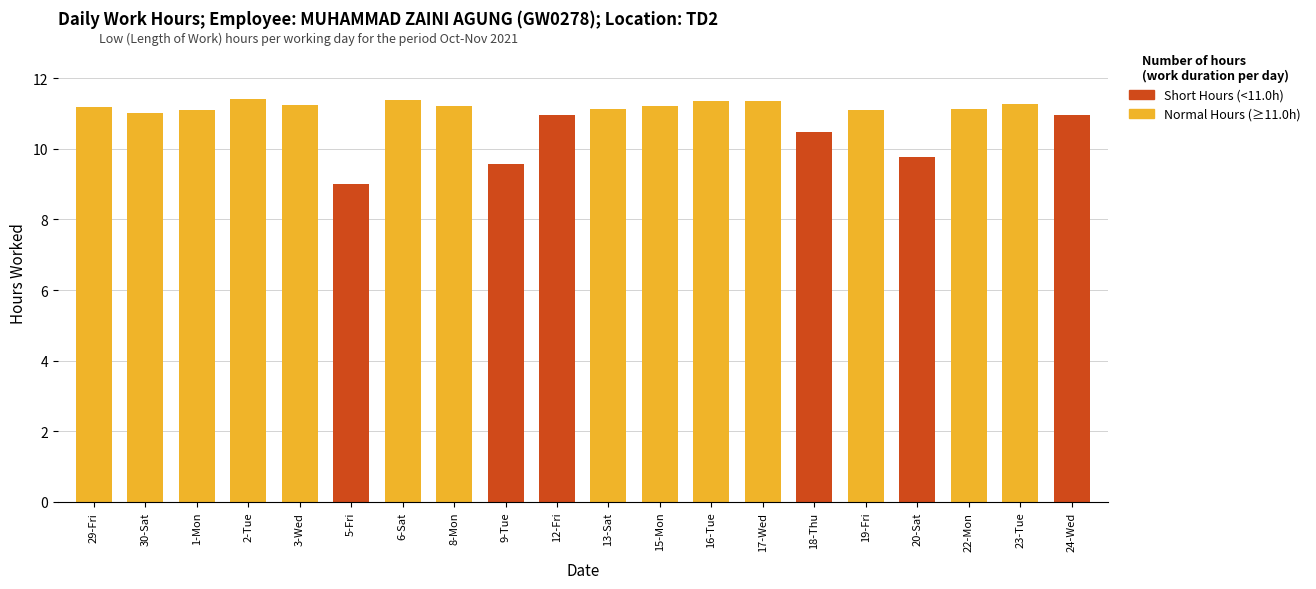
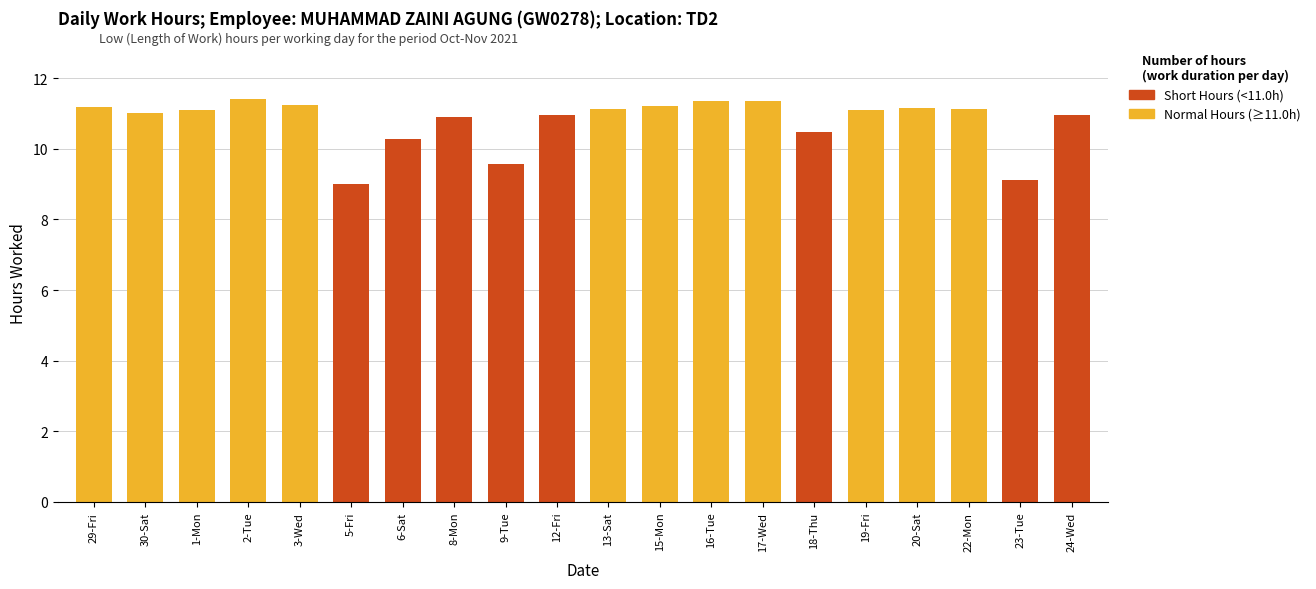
  {
    "29-Fri": 11.2,
    "30-Sat": 11.0,
    "1-Mon": 11.1,
    "2-Tue": 11.4,
    "3-Wed": 11.3,
    "5-Fri": 9.0,
-   "6-Sat": 11.4,
-   "8-Mon": 11.2,
+   "6-Sat": 10.3,
+   "8-Mon": 10.9,
    "9-Tue": 9.6,
    "12-Fri": 11.0,
    "13-Sat": 11.1,
    "15-Mon": 11.2,
    "16-Tue": 11.4,
    "17-Wed": 11.4,
    "18-Thu": 10.5,
    "19-Fri": 11.1,
-   "20-Sat": 9.8,
+   "20-Sat": 11.2,
    "22-Mon": 11.1,
-   "23-Tue": 11.3,
+   "23-Tue": 9.1,
    "24-Wed": 11.0
  }
